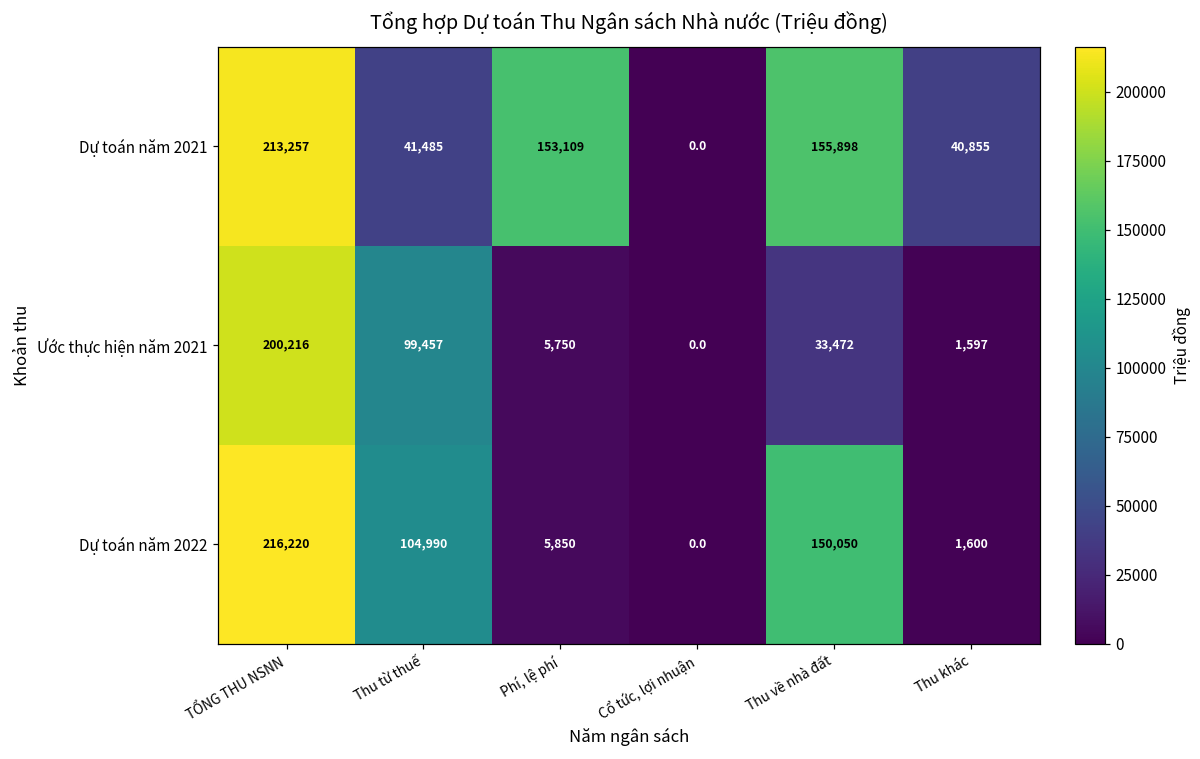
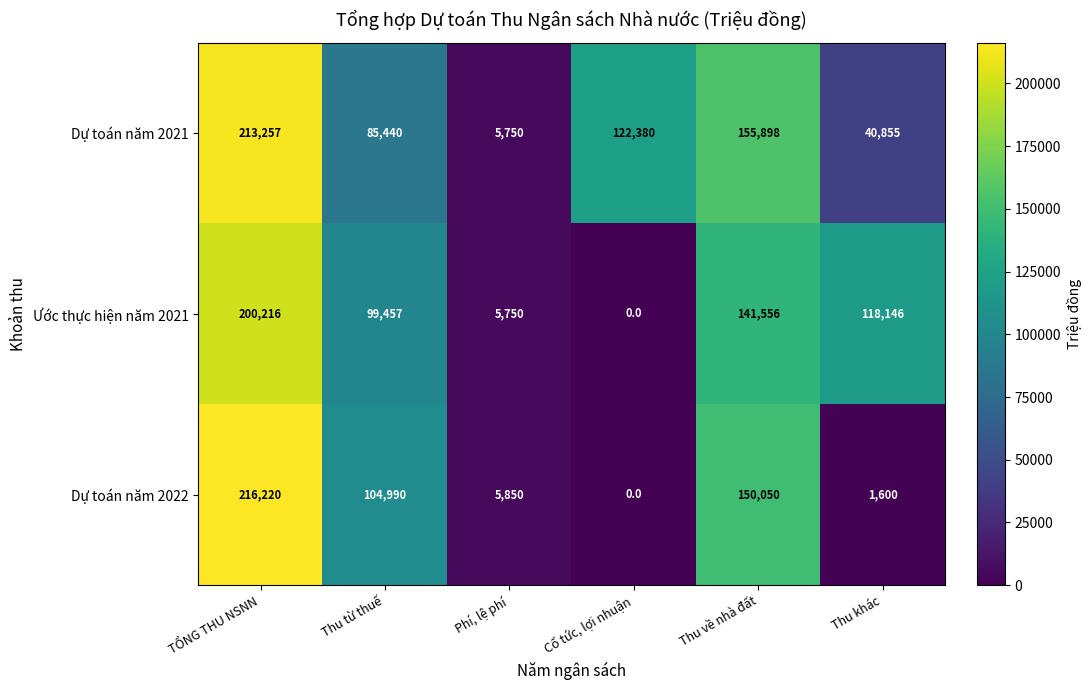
  {
    "Dự toán năm 2021": {
      "TỔNG THU NSNN": "213,257",
-     "Thu từ thuế": "41,485",
-     "Phí, lệ phí": "153,109",
-     "Cổ tức, lợi nhuận": "0.0",
+     "Thu từ thuế": "85,440",
+     "Phí, lệ phí": "5,750",
+     "Cổ tức, lợi nhuận": "122,380",
      "Thu về nhà đất": "155,898",
      "Thu khác": "40,855"
    },
    "Ước thực hiện năm 2021": {
      "TỔNG THU NSNN": "200,216",
      "Thu từ thuế": "99,457",
      "Phí, lệ phí": "5,750",
      "Cổ tức, lợi nhuận": "0.0",
-     "Thu về nhà đất": "33,472",
-     "Thu khác": "1,597"
+     "Thu về nhà đất": "141,556",
+     "Thu khác": "118,146"
    },
    "Dự toán năm 2022": {
      "TỔNG THU NSNN": "216,220",
      "Thu từ thuế": "104,990",
      "Phí, lệ phí": "5,850",
      "Cổ tức, lợi nhuận": "0.0",
      "Thu về nhà đất": "150,050",
      "Thu khác": "1,600"
    }
  }
